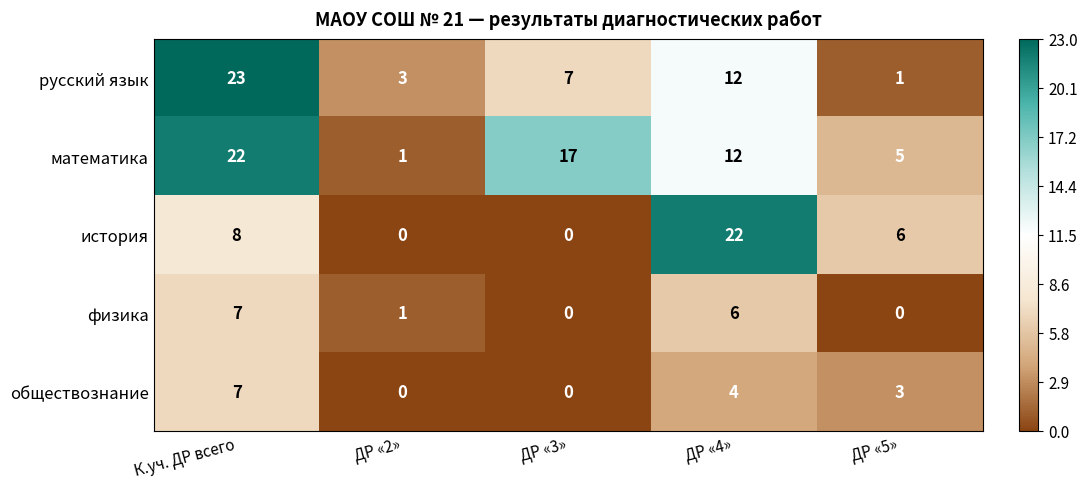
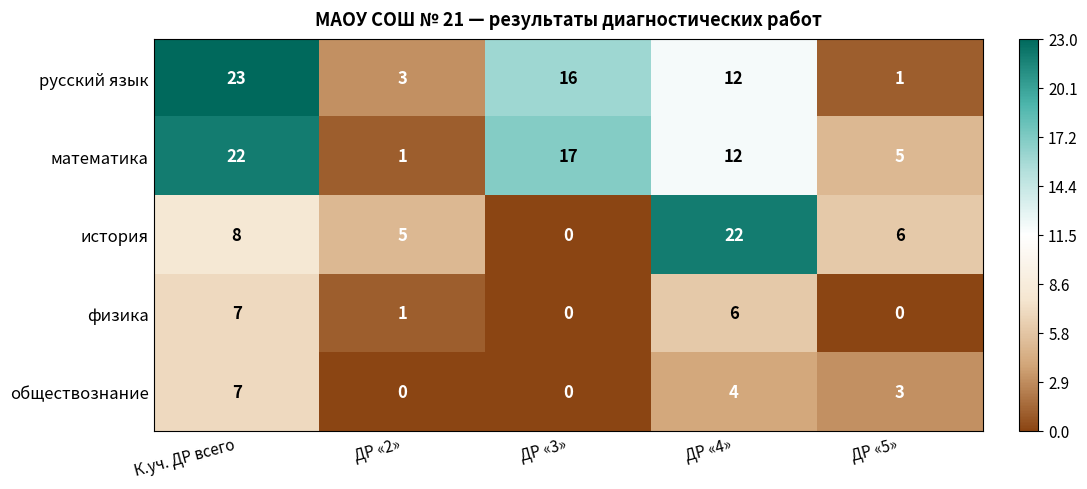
  {
    "русский язык": {
      "К.уч. ДР всего": 23,
      "ДР «2»": 3,
-     "ДР «3»": 7,
+     "ДР «3»": 16,
      "ДР «4»": 12,
      "ДР «5»": 1
    },
    "математика": {
      "К.уч. ДР всего": 22,
      "ДР «2»": 1,
      "ДР «3»": 17,
      "ДР «4»": 12,
      "ДР «5»": 5
    },
    "история": {
      "К.уч. ДР всего": 8,
-     "ДР «2»": 0,
+     "ДР «2»": 5,
      "ДР «3»": 0,
      "ДР «4»": 22,
      "ДР «5»": 6
    },
    "физика": {
      "К.уч. ДР всего": 7,
      "ДР «2»": 1,
      "ДР «3»": 0,
      "ДР «4»": 6,
      "ДР «5»": 0
    },
    "обществознание": {
      "К.уч. ДР всего": 7,
      "ДР «2»": 0,
      "ДР «3»": 0,
      "ДР «4»": 4,
      "ДР «5»": 3
    }
  }
